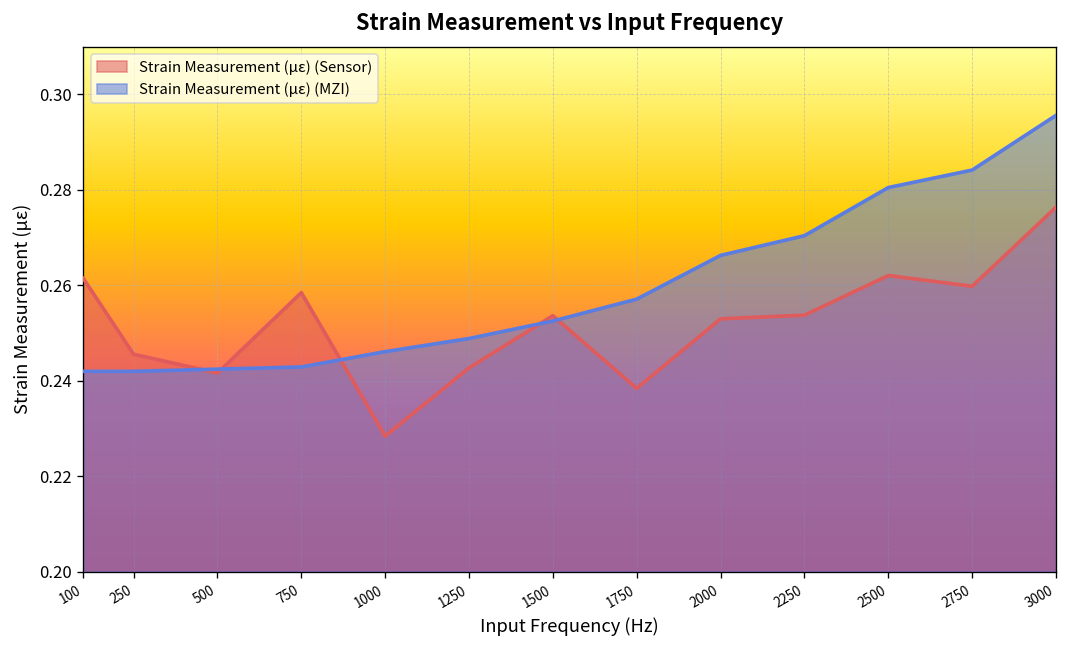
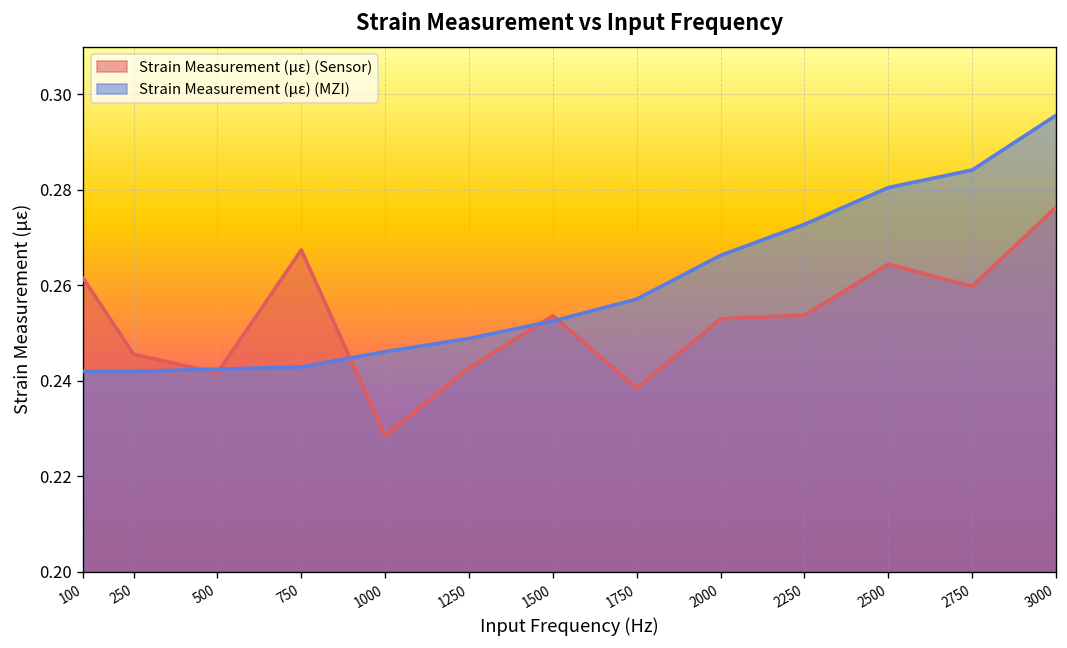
  {
    "Strain Measurement (με) (Sensor)": {
      "100": 0.261,
      "250": 0.246,
      "500": 0.242,
-     "750": 0.258,
+     "750": 0.267,
      "1000": 0.228,
      "1250": 0.243,
      "1500": 0.254,
      "1750": 0.238,
      "2000": 0.253,
      "2250": 0.254,
-     "2500": 0.262,
+     "2500": 0.264,
      "2750": 0.260,
      "3000": 0.276
    },
    "Strain Measurement (με) (MZI)": {
      "100": 0.242,
      "250": 0.242,
      "500": 0.242,
      "750": 0.243,
      "1000": 0.246,
      "1250": 0.249,
      "1500": 0.253,
      "1750": 0.257,
      "2000": 0.266,
-     "2250": 0.270,
+     "2250": 0.273,
      "2500": 0.280,
      "2750": 0.284,
      "3000": 0.296
    }
  }
